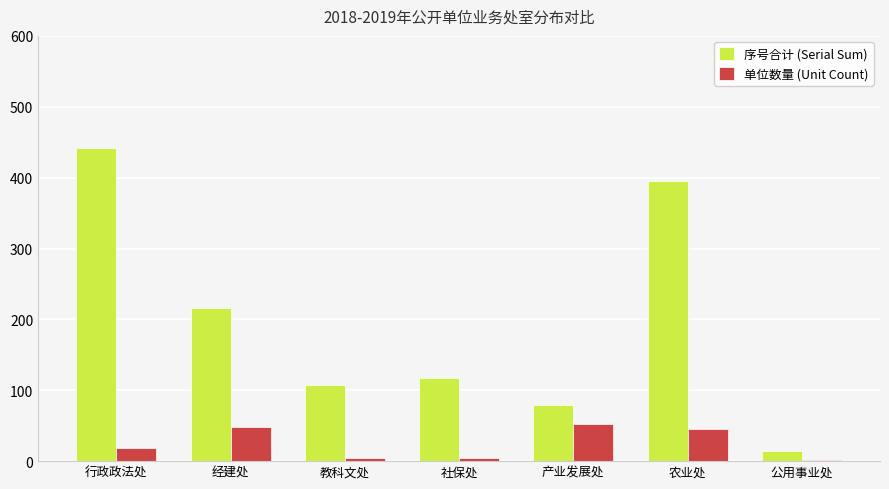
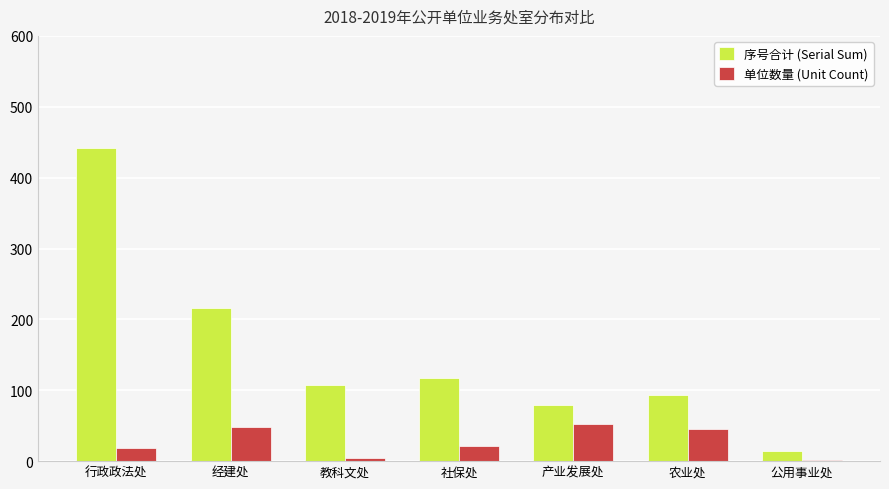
  {
    "序号合计 (Serial Sum)": {
      "行政政法处": 440,
      "经建处": 220,
      "教科文处": 110,
      "社保处": 120,
      "产业发展处": 80,
-     "农业处": 400,
+     "农业处": 90,
      "公用事业处": 20
    },
    "单位数量 (Unit Count)": {
      "行政政法处": 20,
      "经建处": 50,
      "教科文处": 10,
-     "社保处": 10,
+     "社保处": 20,
      "产业发展处": 50,
      "农业处": 50
    }
  }
